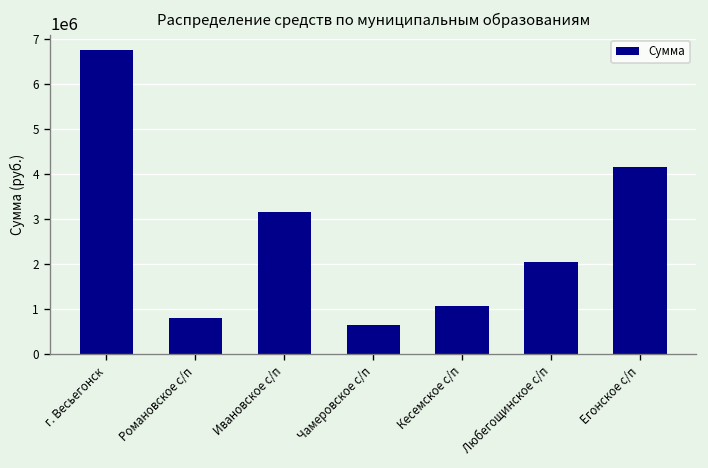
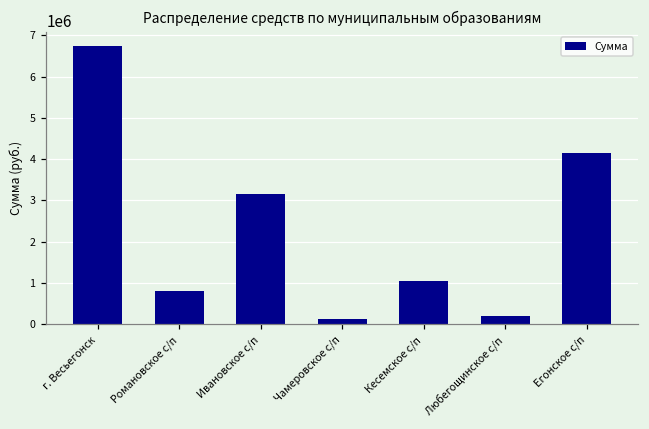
  {
    "г. Весьегонск": 6700000,
    "Романовское с/п": 800000,
    "Ивановское с/п": 3200000,
-   "Чамеровское с/п": 600000,
+   "Чамеровское с/п": 100000,
    "Кесемское с/п": 1000000,
-   "Любегощинское с/п": 2000000,
+   "Любегощинское с/п": 200000,
    "Егонское с/п": 4100000
  }
